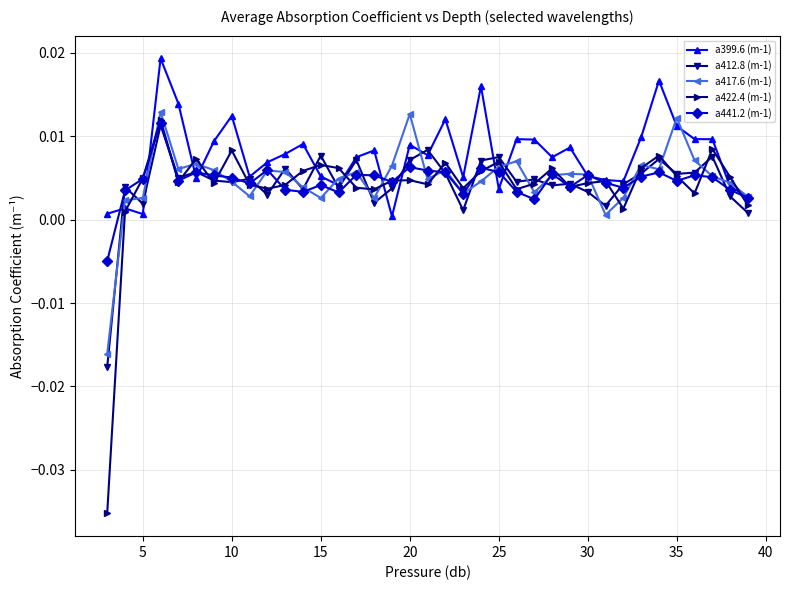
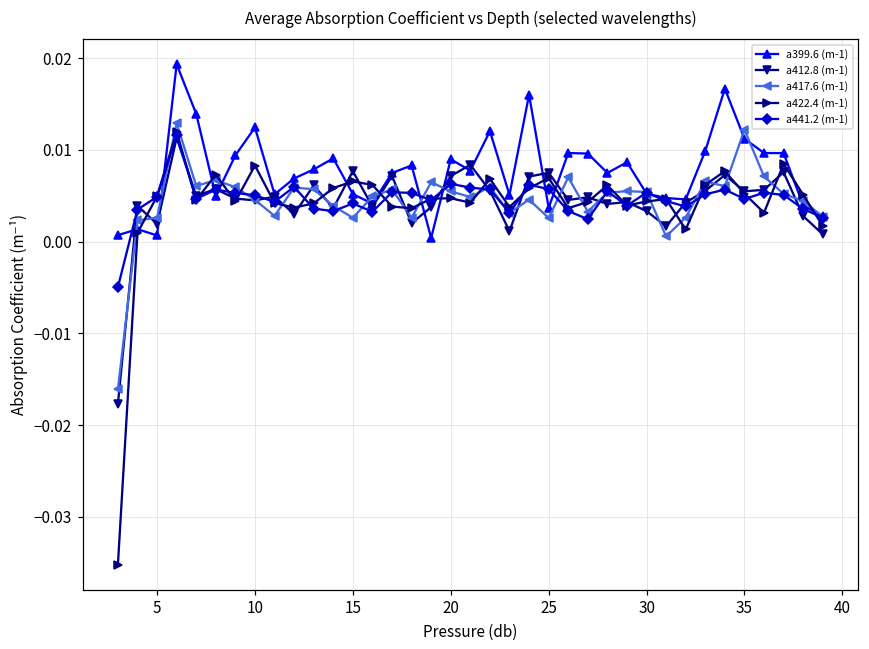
  {
    "a417.6 (m-1)": {
      "5": 0.003,
      "15": 0.003,
-     "20": 0.013,
-     "25": 0.006,
+     "20": 0.005,
+     "25": 0.003,
      "35": 0.012
    }
  }
